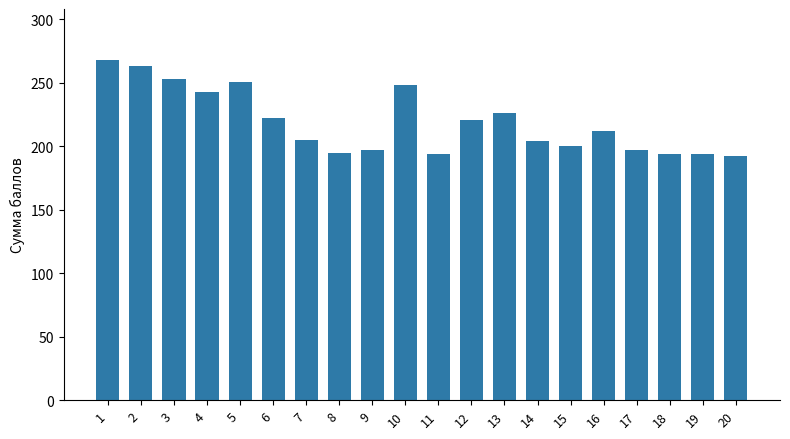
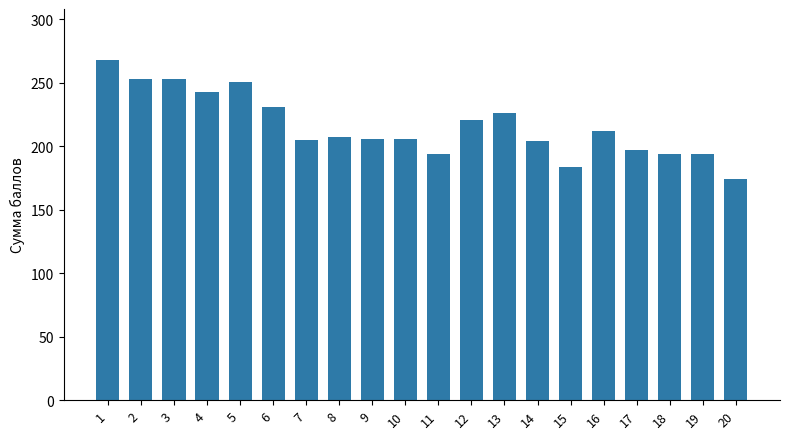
  {
    "1": 268,
-   "2": 263,
+   "2": 253,
    "3": 253,
    "4": 243,
    "5": 251,
-   "6": 222,
+   "6": 231,
    "7": 205,
-   "8": 195,
-   "9": 197,
-   "10": 248,
+   "8": 207,
+   "9": 206,
+   "10": 206,
    "11": 194,
    "12": 221,
    "13": 226,
    "14": 204,
-   "15": 200,
+   "15": 184,
    "16": 212,
    "17": 197,
    "18": 194,
    "19": 194,
-   "20": 192
+   "20": 174
  }
